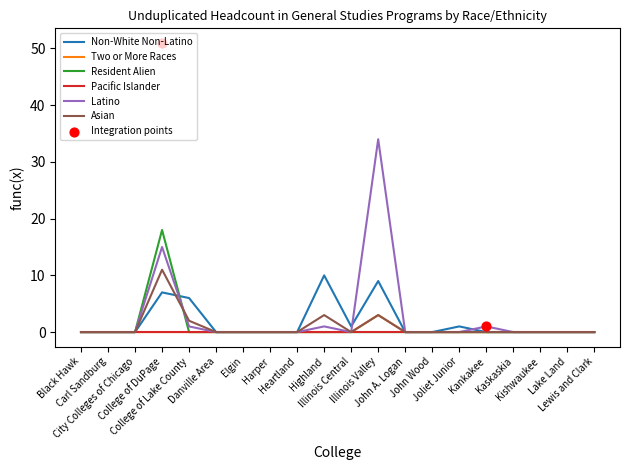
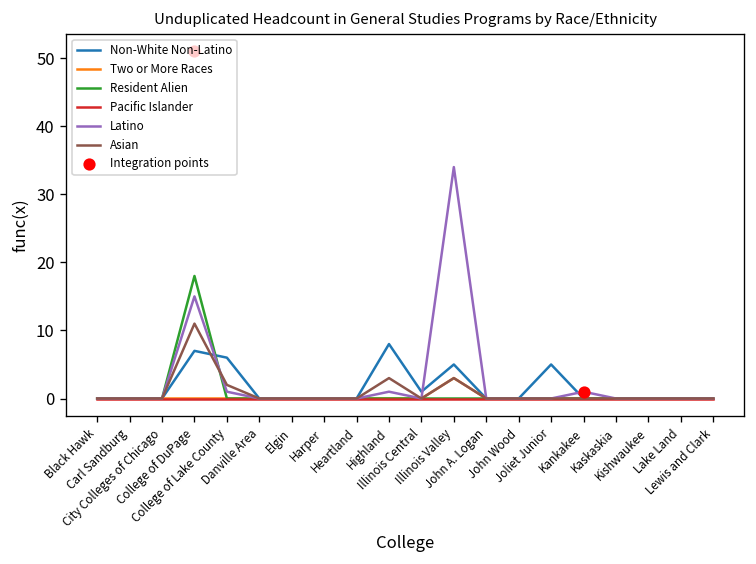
  {
    "Non-White Non-Latino": {
      "College of DuPage": 7,
      "College of Lake County": 6,
-     "Highland": 10,
+     "Highland": 8,
      "Illinois Central": 1,
-     "Illinois Valley": 9,
-     "Joliet Junior": 1
+     "Illinois Valley": 5,
+     "Joliet Junior": 5
    },
    "Resident Alien": {
      "College of DuPage": 18
    },
    "Latino": {
      "College of DuPage": 15,
      "College of Lake County": 1,
      "Highland": 1,
      "Illinois Valley": 34
    },
    "Asian": {
      "College of DuPage": 11,
      "College of Lake County": 2,
      "Highland": 3
    }
  }
